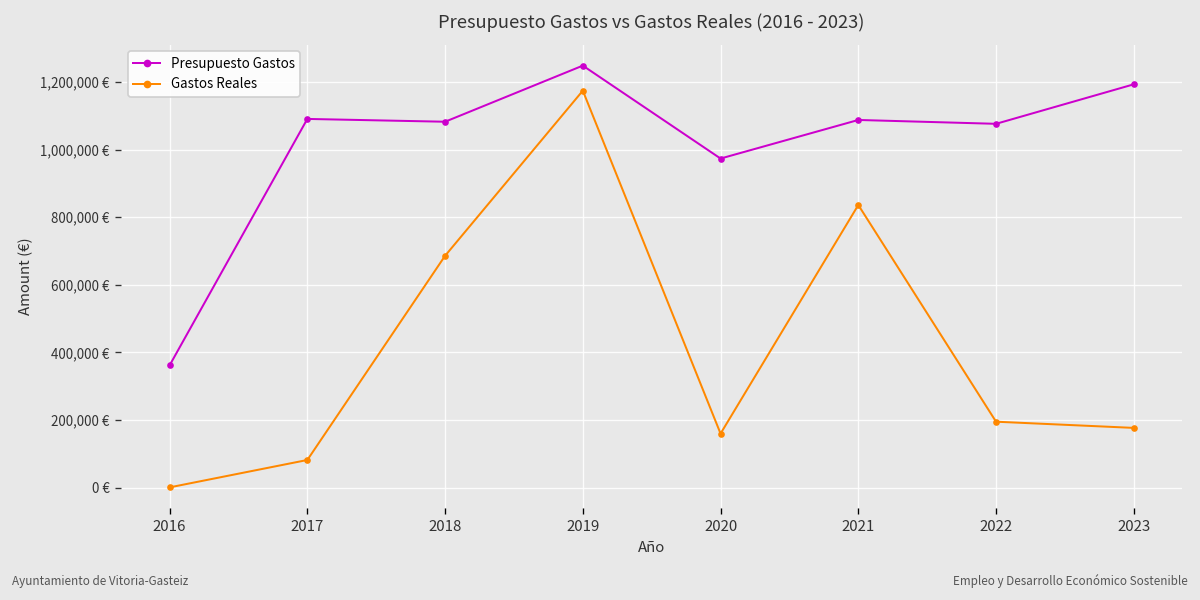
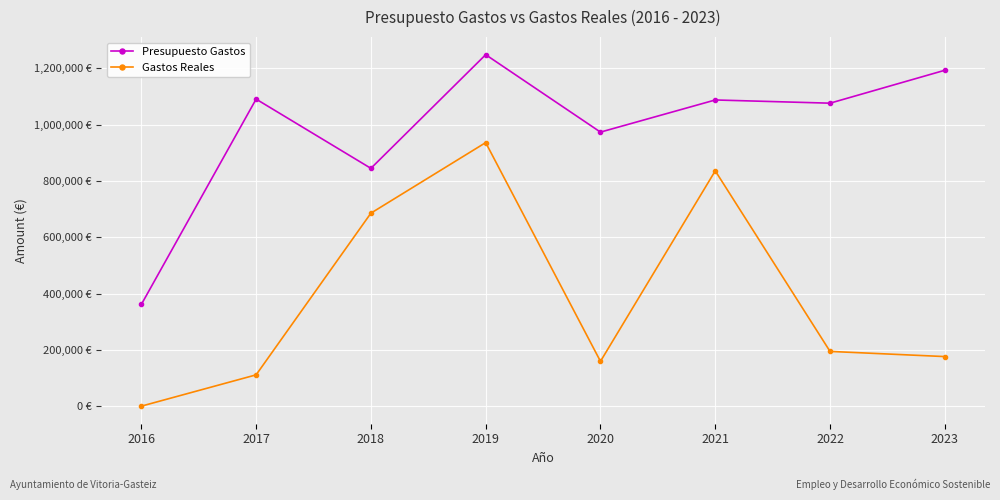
  {
    "Presupuesto Gastos": {
      "2016": "360,000 €",
      "2017": "1,090,000 €",
-     "2018": "1,080,000 €",
+     "2018": "850,000 €",
      "2019": "1,250,000 €",
      "2020": "970,000 €",
      "2021": "1,090,000 €",
      "2022": "1,080,000 €",
      "2023": "1,190,000 €"
    },
    "Gastos Reales": {
      "2016": "0 €",
-     "2017": "80,000 €",
+     "2017": "110,000 €",
      "2018": "690,000 €",
-     "2019": "1,170,000 €",
+     "2019": "940,000 €",
      "2020": "160,000 €",
      "2021": "840,000 €",
      "2022": "200,000 €",
      "2023": "180,000 €"
    }
  }
